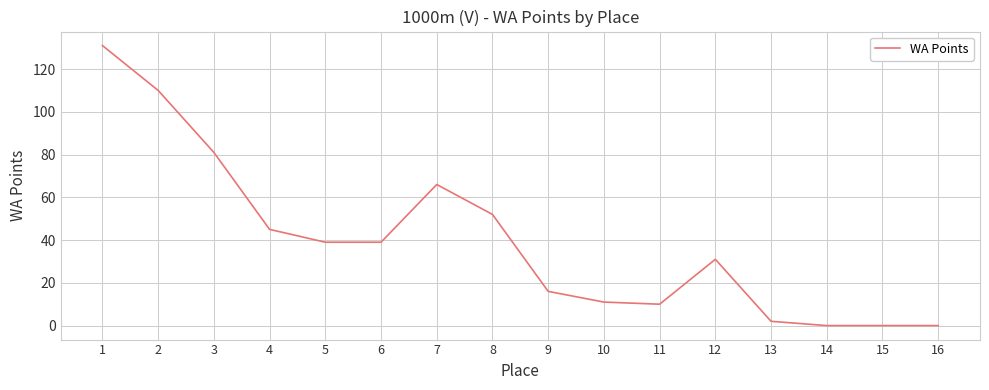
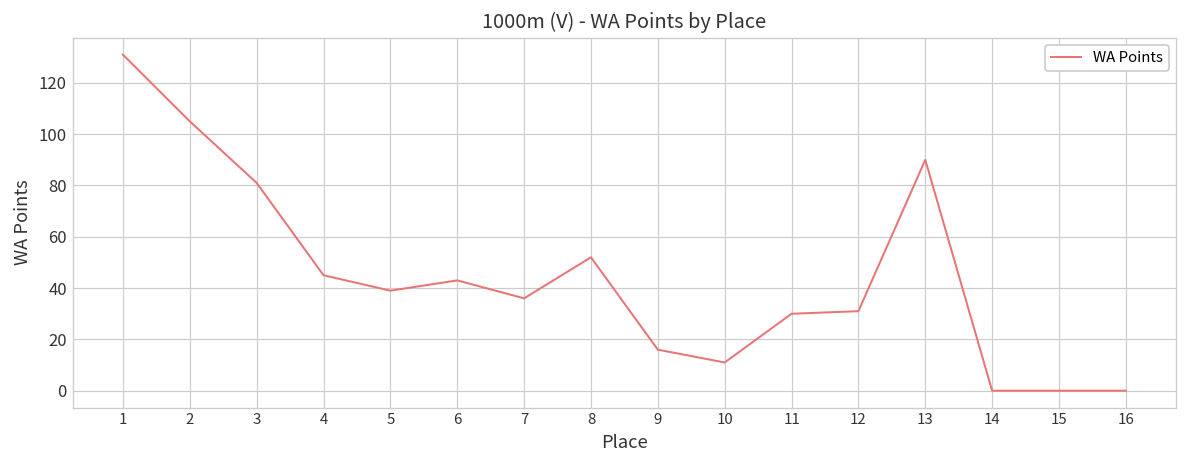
  {
    "1": 131,
-   "2": 110,
+   "2": 105,
    "3": 81,
    "4": 45,
    "5": 39,
-   "6": 39,
-   "7": 66,
+   "6": 43,
+   "7": 36,
    "8": 52,
    "9": 16,
    "10": 11,
-   "11": 10,
+   "11": 30,
    "12": 31,
-   "13": 2,
+   "13": 90,
    "14": 0,
    "15": 0,
    "16": 0
  }
